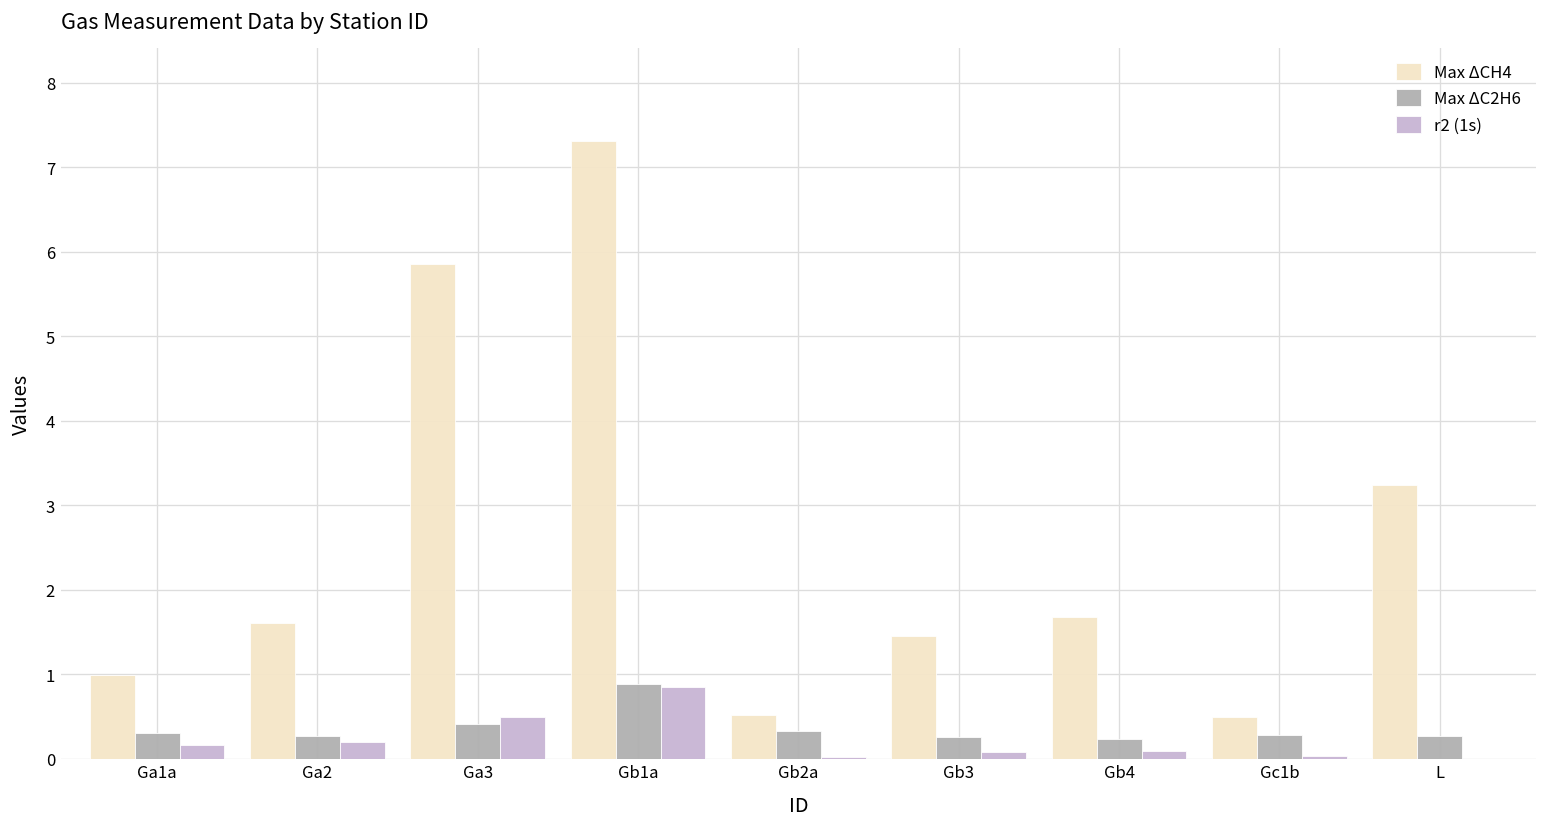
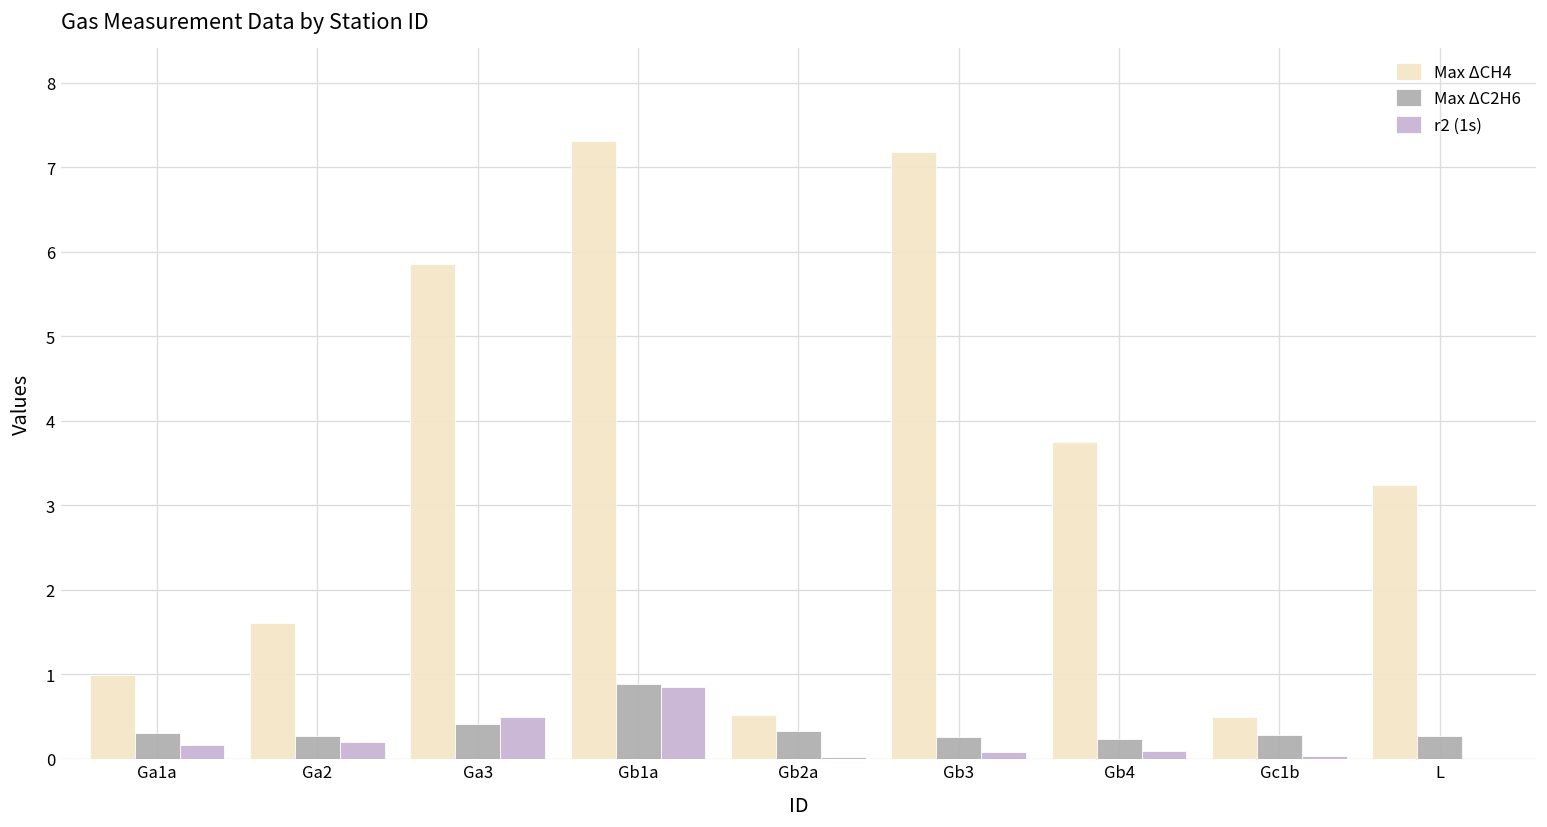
  {
    "Max ΔCH4": {
      "Ga1a": 1.0,
      "Ga2": 1.6,
      "Ga3": 5.9,
      "Gb1a": 7.3,
      "Gb2a": 0.5,
-     "Gb3": 1.5,
-     "Gb4": 1.7,
+     "Gb3": 7.2,
+     "Gb4": 3.7,
      "Gc1b": 0.5,
      "L": 3.2
    }
  }
